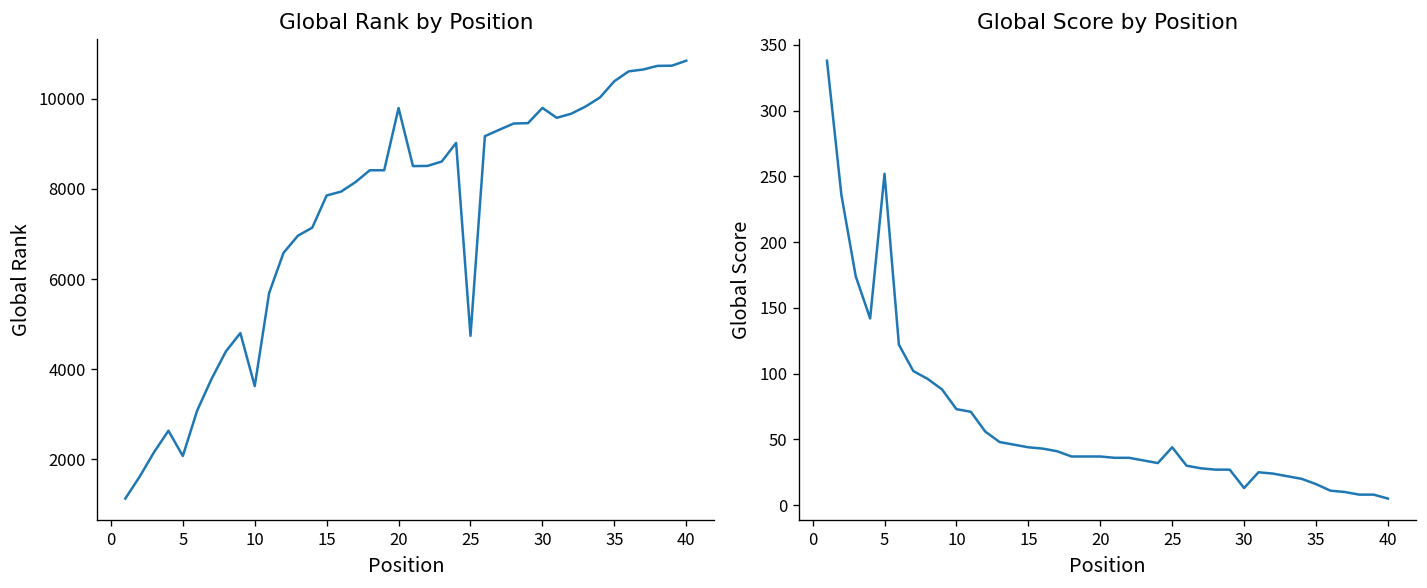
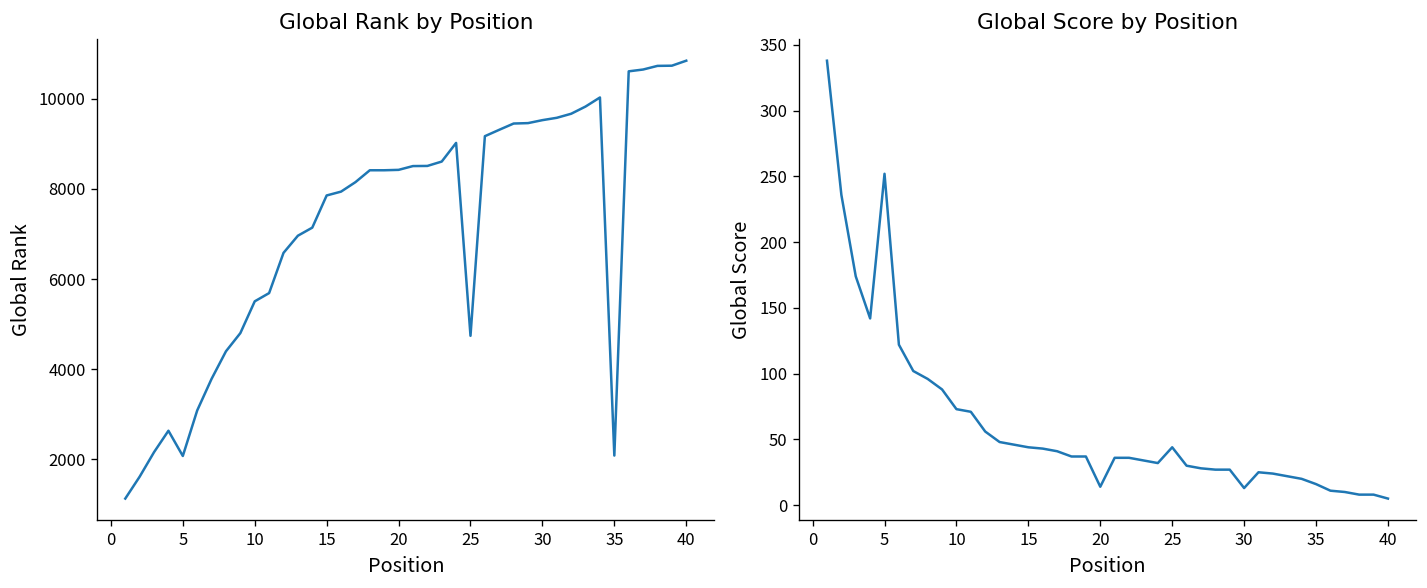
  {
    "Global Rank by Position": {
      "5": 2100,
-     "10": 3600,
+     "10": 5500,
      "15": 7900,
-     "20": 9800,
+     "20": 8400,
      "25": 4700,
-     "30": 9800,
-     "35": 10400,
+     "30": 9500,
+     "35": 2100,
      "40": 10800
    },
    "Global Score by Position": {
      "5": 252,
      "10": 73,
      "15": 44,
-     "20": 37,
+     "20": 14,
      "25": 44,
      "30": 13,
      "35": 16,
      "40": 5
    }
  }
